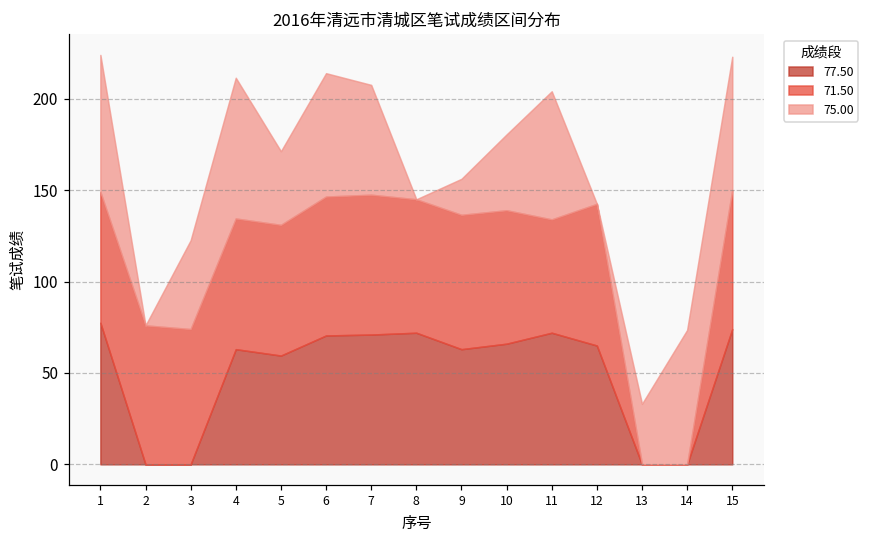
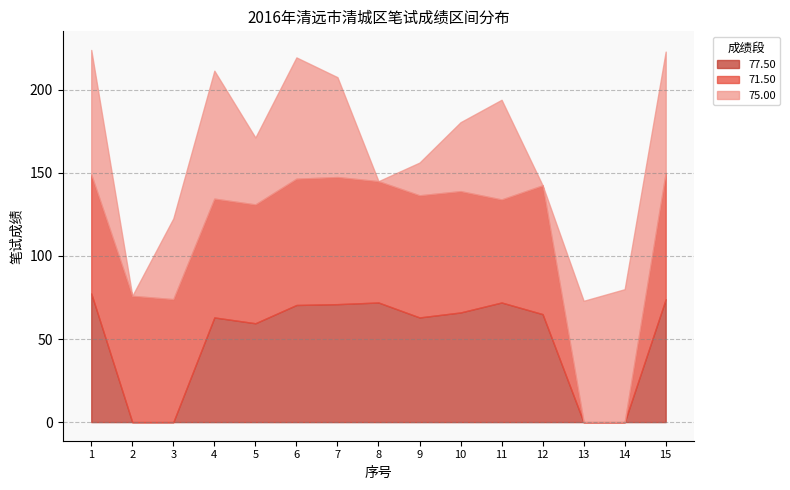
  {
    "75.00": {
      "1": 75,
      "3": 49,
      "4": 77,
      "5": 40,
-     "6": 68,
+     "6": 73,
      "7": 60,
      "9": 20,
      "10": 42,
-     "11": 70,
-     "13": 33,
-     "14": 74,
+     "11": 60,
+     "13": 73,
+     "14": 80,
      "15": 73
    }
  }
